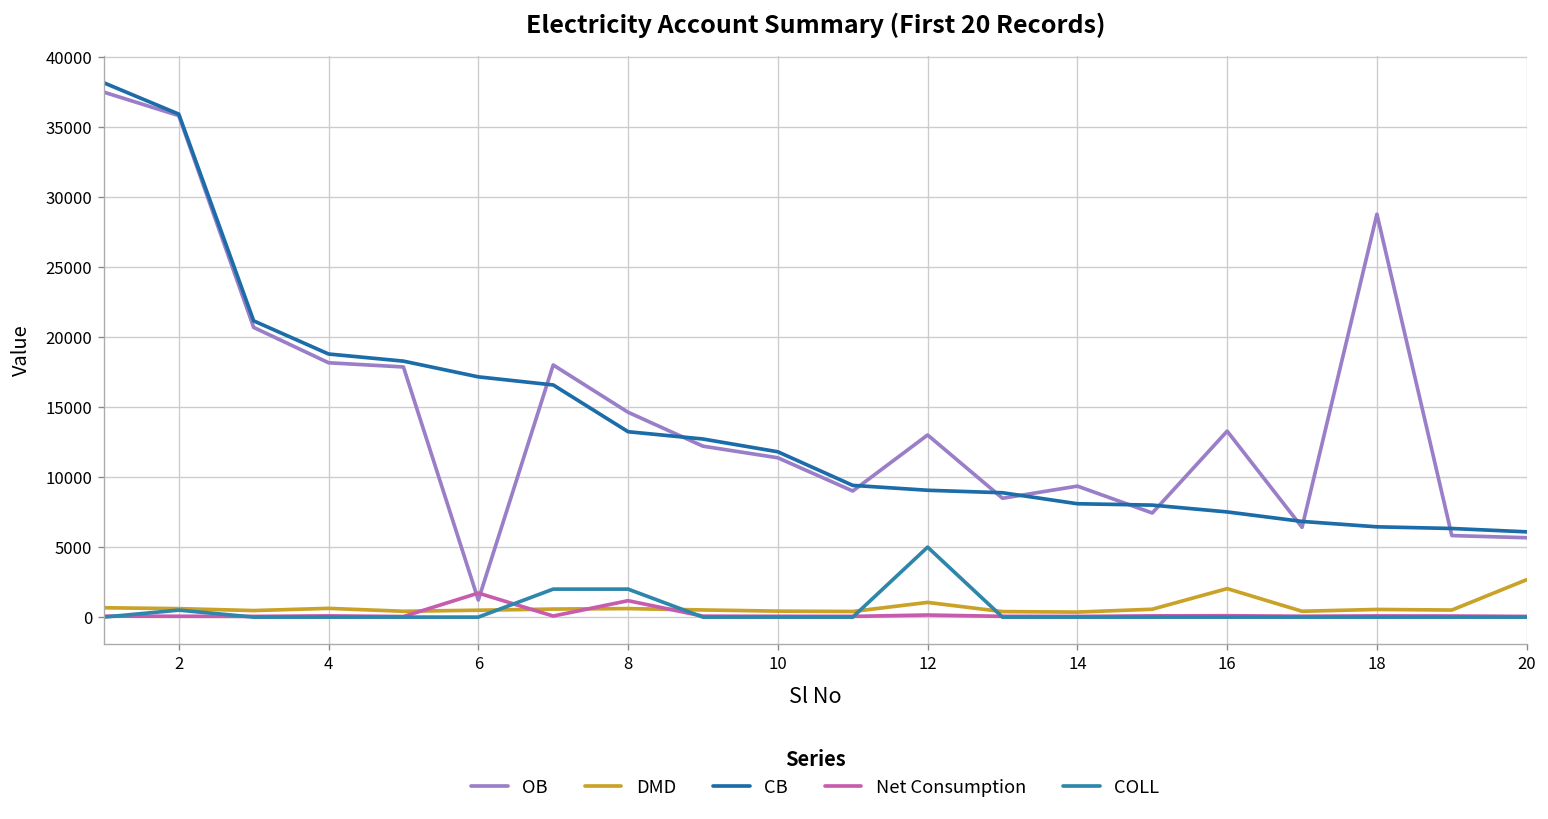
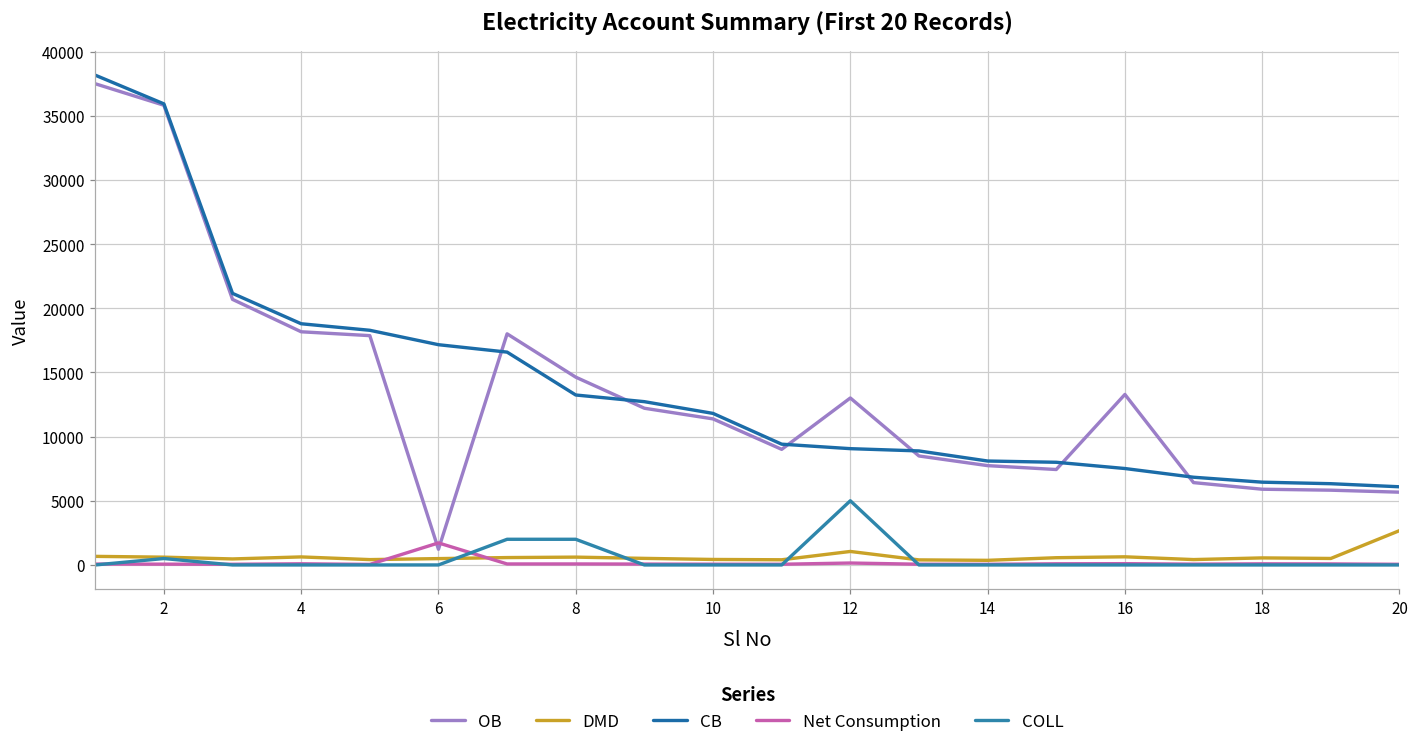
  {
    "OB": {
      "4": 18200,
      "6": 1200,
      "8": 14600,
      "10": 11400,
      "12": 13000,
-     "14": 9400,
+     "14": 7700,
      "16": 13300,
-     "18": 28800,
+     "18": 5900,
      "20": 5700
    },
    "DMD": {
      "4": 600,
      "6": 500,
      "8": 600,
      "10": 400,
      "12": 1100,
      "14": 400,
-     "16": 2000,
+     "16": 600,
      "18": 500,
      "20": 2700
    },
    "Net Consumption": {
      "2": 100,
      "6": 1700,
-     "8": 1200,
+     "8": 100,
      "12": 200
    }
  }
